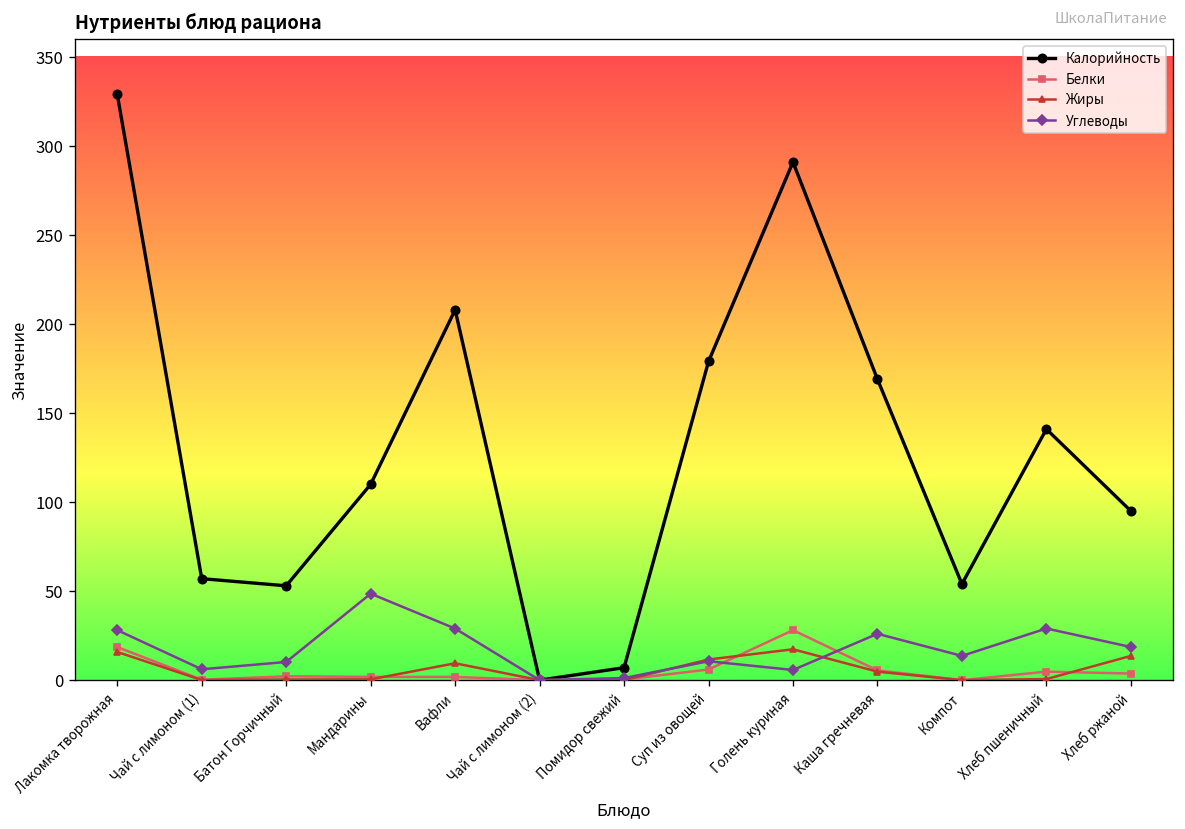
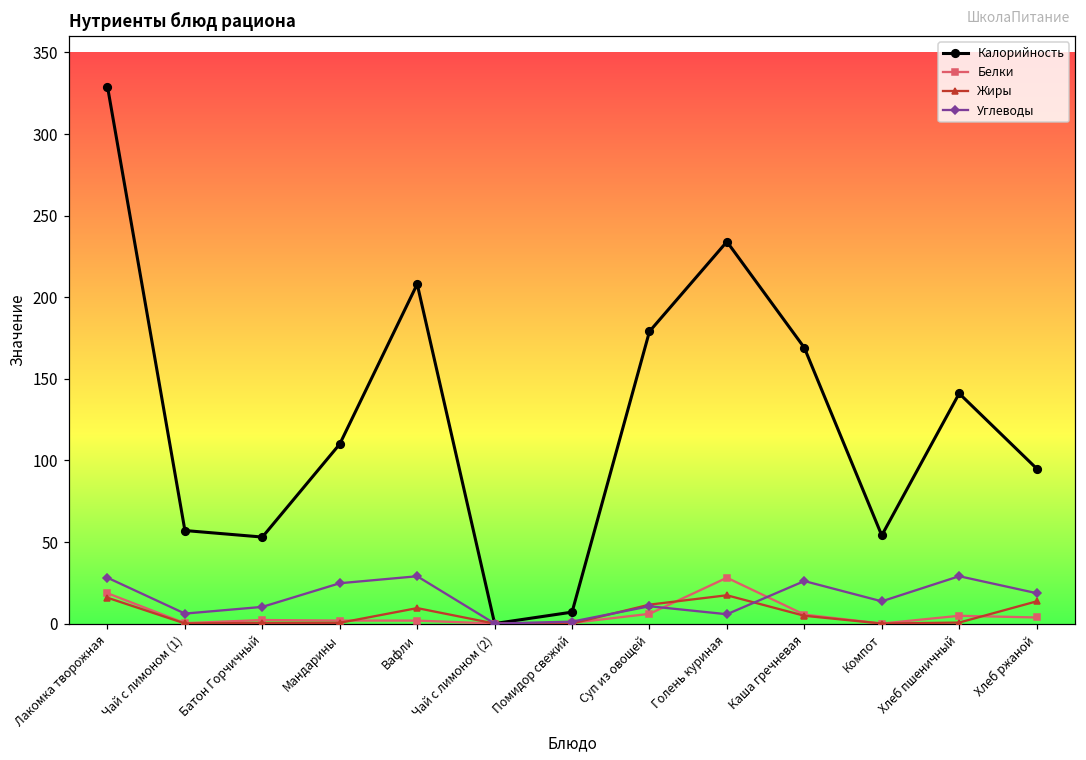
  {
    "Калорийность": {
      "Лакомка творожная": 329,
      "Чай с лимоном (1)": 57,
      "Батон Горчичный": 53,
      "Мандарины": 110,
      "Вафли": 208,
      "Помидор свежий": 7,
      "Суп из овощей": 179,
-     "Голень куриная": 291,
+     "Голень куриная": 234,
      "Каша гречневая": 169,
      "Компот": 54,
      "Хлеб пшеничный": 141,
      "Хлеб ржаной": 95
    },
    "Белки": {
      "Лакомка творожная": 19,
      "Батон Горчичный": 2,
      "Вафли": 2,
      "Суп из овощей": 6,
      "Голень куриная": 28,
      "Хлеб пшеничный": 5,
      "Хлеб ржаной": 4
    },
    "Жиры": {
      "Лакомка творожная": 16,
      "Батон Горчичный": 0,
      "Вафли": 9,
      "Голень куриная": 17,
      "Хлеб пшеничный": 1,
      "Хлеб ржаной": 14
    },
    "Углеводы": {
      "Лакомка творожная": 28,
      "Чай с лимоном (1)": 6,
      "Батон Горчичный": 10,
-     "Мандарины": 49,
+     "Мандарины": 25,
      "Вафли": 29,
      "Голень куриная": 6,
      "Каша гречневая": 26,
      "Компот": 14,
      "Хлеб пшеничный": 29,
      "Хлеб ржаной": 19
    }
  }
